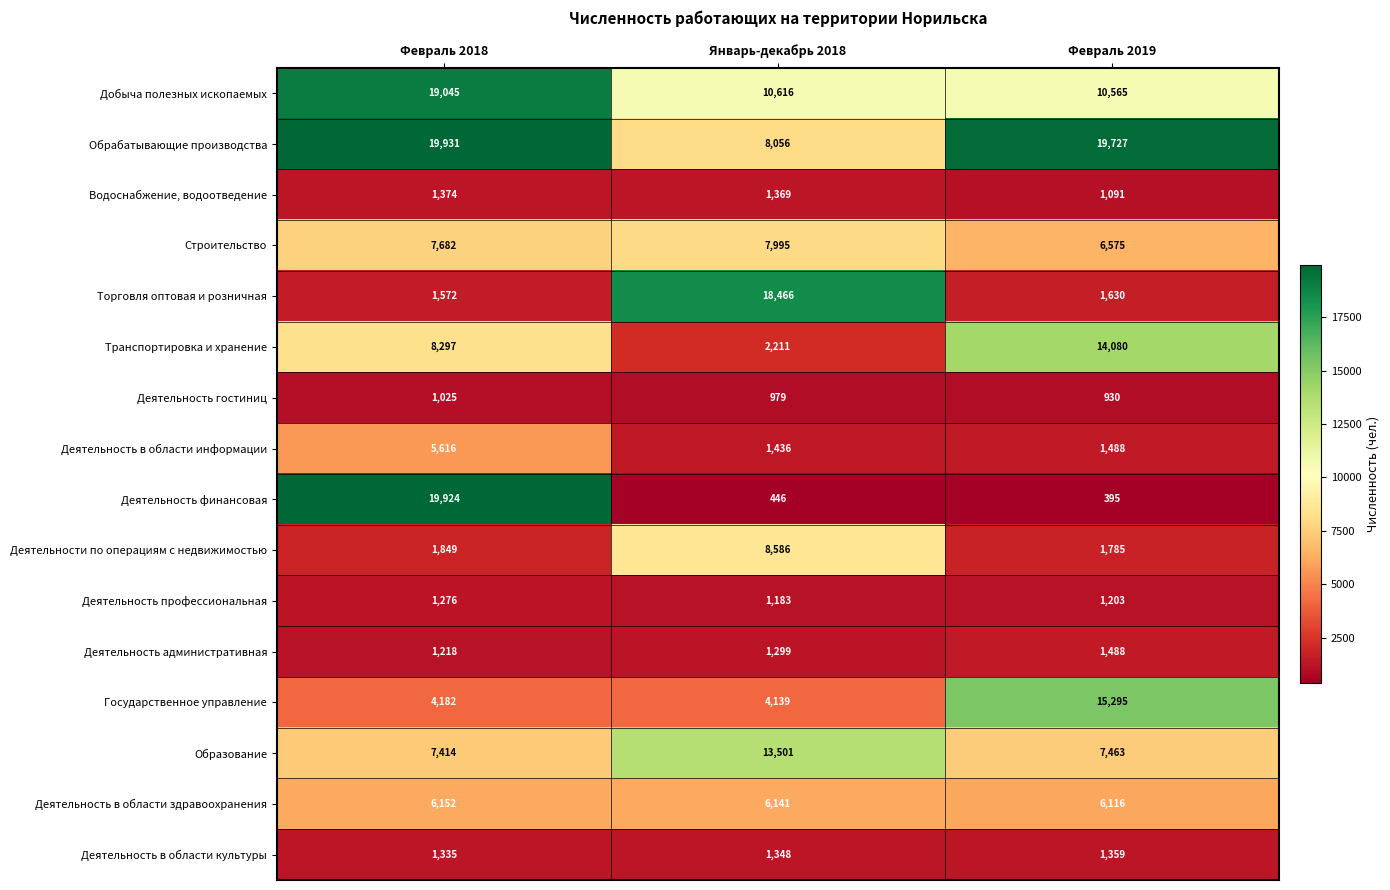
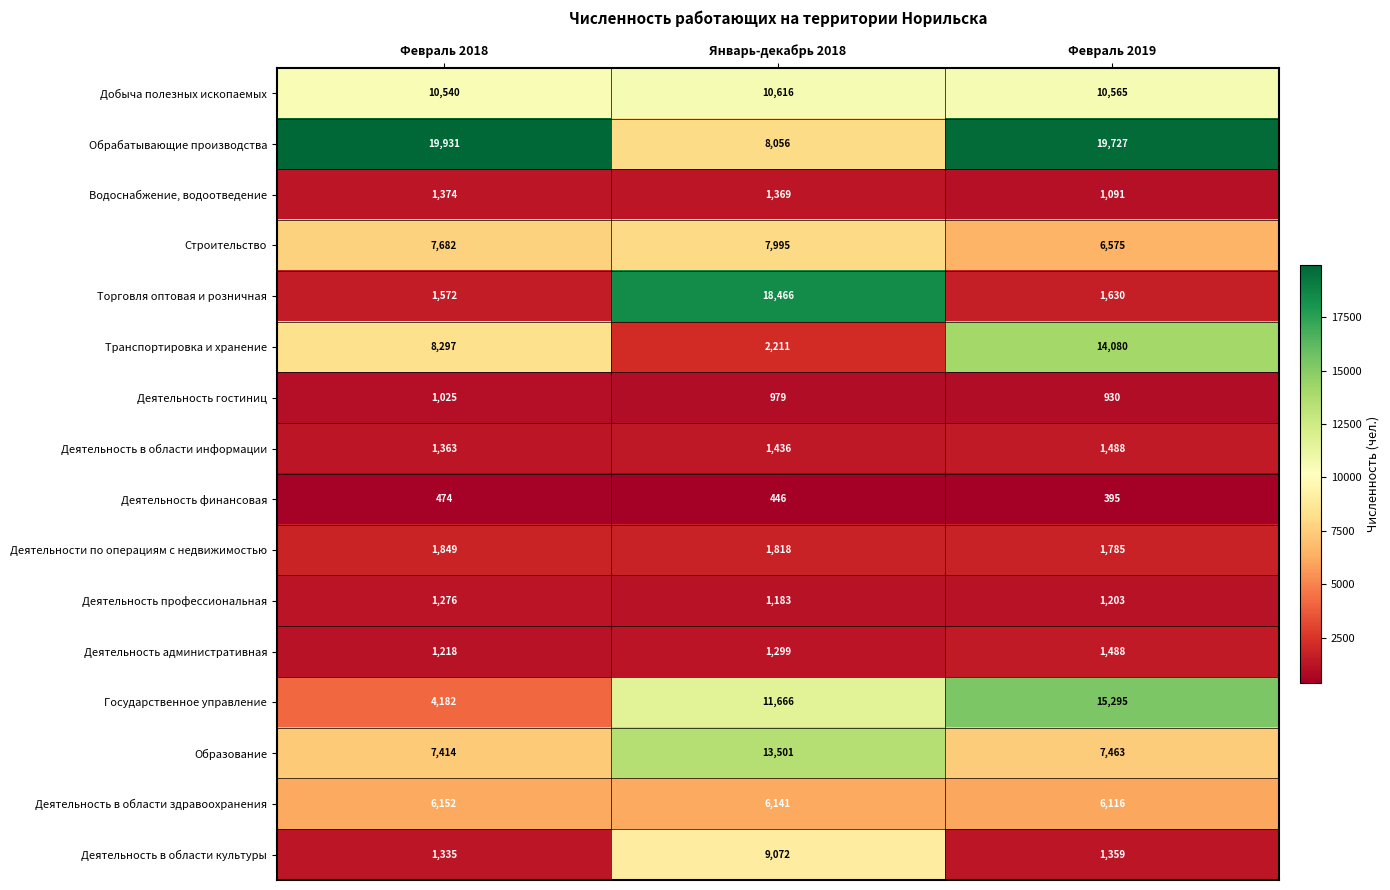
  {
    "Добыча полезных ископаемых": {
-     "Февраль 2018": "19,045",
+     "Февраль 2018": "10,540",
      "Январь-декабрь 2018": "10,616",
      "Февраль 2019": "10,565"
    },
    "Обрабатывающие производства": {
      "Февраль 2018": "19,931",
      "Январь-декабрь 2018": "8,056",
      "Февраль 2019": "19,727"
    },
    "Водоснабжение, водоотведение": {
      "Февраль 2018": "1,374",
      "Январь-декабрь 2018": "1,369",
      "Февраль 2019": "1,091"
    },
    "Строительство": {
      "Февраль 2018": "7,682",
      "Январь-декабрь 2018": "7,995",
      "Февраль 2019": "6,575"
    },
    "Торговля оптовая и розничная": {
      "Февраль 2018": "1,572",
      "Январь-декабрь 2018": "18,466",
      "Февраль 2019": "1,630"
    },
    "Транспортировка и хранение": {
      "Февраль 2018": "8,297",
      "Январь-декабрь 2018": "2,211",
      "Февраль 2019": "14,080"
    },
    "Деятельность гостиниц": {
      "Февраль 2018": "1,025",
      "Январь-декабрь 2018": "979",
      "Февраль 2019": "930"
    },
    "Деятельность в области информации": {
-     "Февраль 2018": "5,616",
+     "Февраль 2018": "1,363",
      "Январь-декабрь 2018": "1,436",
      "Февраль 2019": "1,488"
    },
    "Деятельность финансовая": {
-     "Февраль 2018": "19,924",
+     "Февраль 2018": "474",
      "Январь-декабрь 2018": "446",
      "Февраль 2019": "395"
    },
    "Деятельности по операциям с недвижимостью": {
      "Февраль 2018": "1,849",
-     "Январь-декабрь 2018": "8,586",
+     "Январь-декабрь 2018": "1,818",
      "Февраль 2019": "1,785"
    },
    "Деятельность профессиональная": {
      "Февраль 2018": "1,276",
      "Январь-декабрь 2018": "1,183",
      "Февраль 2019": "1,203"
    },
    "Деятельность административная": {
      "Февраль 2018": "1,218",
      "Январь-декабрь 2018": "1,299",
      "Февраль 2019": "1,488"
    },
    "Государственное управление": {
      "Февраль 2018": "4,182",
-     "Январь-декабрь 2018": "4,139",
+     "Январь-декабрь 2018": "11,666",
      "Февраль 2019": "15,295"
    },
    "Образование": {
      "Февраль 2018": "7,414",
      "Январь-декабрь 2018": "13,501",
      "Февраль 2019": "7,463"
    },
    "Деятельность в области здравоохранения": {
      "Февраль 2018": "6,152",
      "Январь-декабрь 2018": "6,141",
      "Февраль 2019": "6,116"
    },
    "Деятельность в области культуры": {
      "Февраль 2018": "1,335",
-     "Январь-декабрь 2018": "1,348",
+     "Январь-декабрь 2018": "9,072",
      "Февраль 2019": "1,359"
    }
  }
